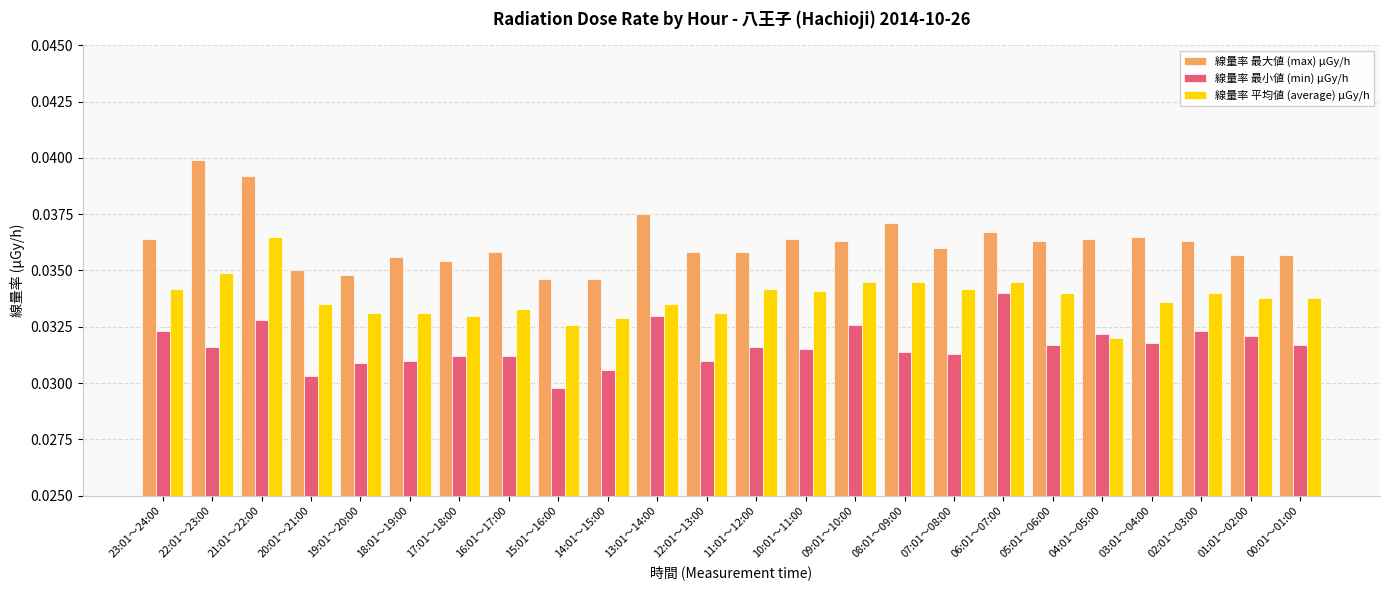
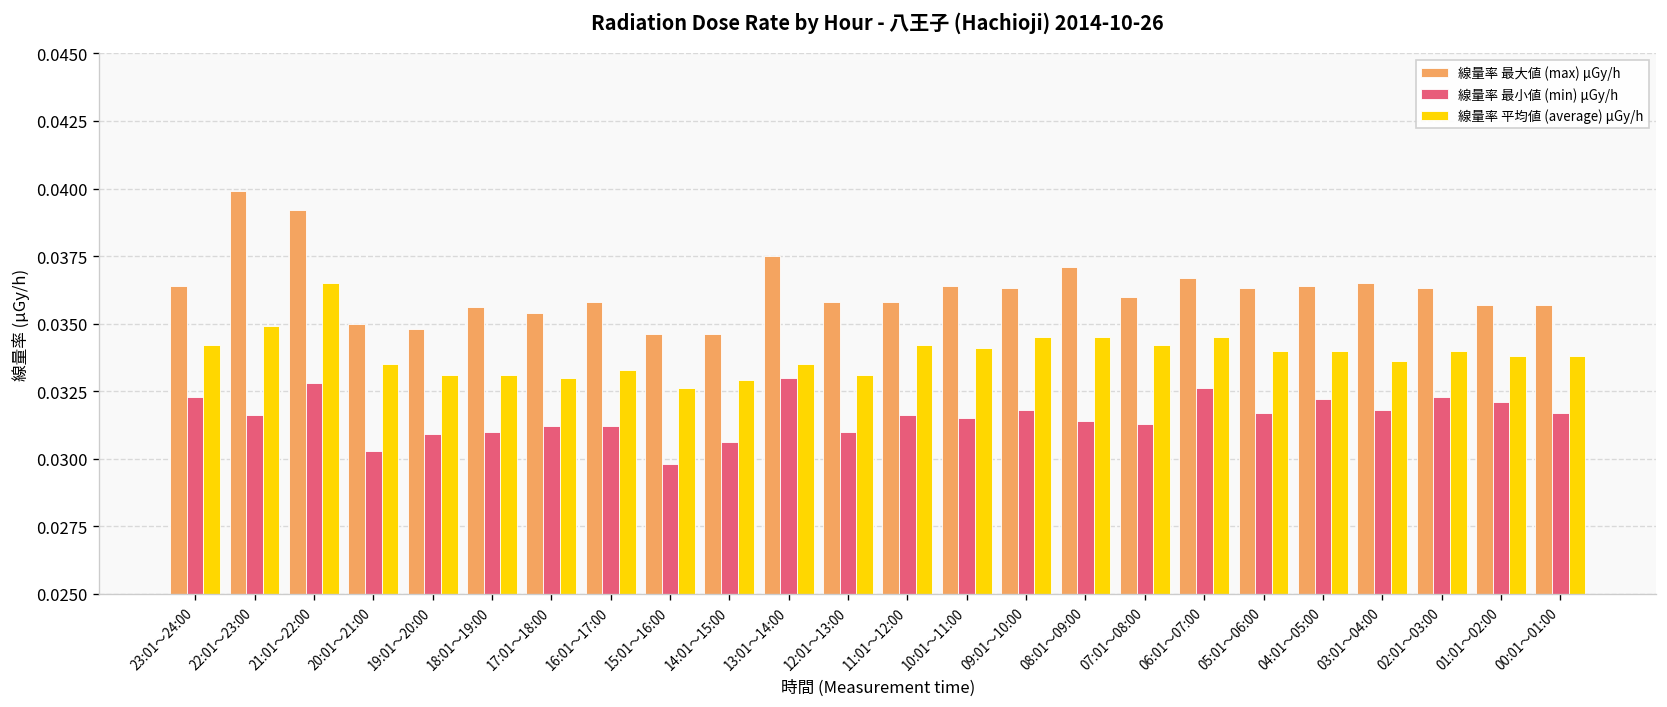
  {
    "線量率 最大値 (max) μGy/h": {
      "23:01～24:00": 0.0364,
      "22:01～23:00": 0.0399,
      "21:01～22:00": 0.0392,
      "20:01～21:00": 0.0350,
      "19:01～20:00": 0.0348,
      "18:01～19:00": 0.0356,
      "17:01～18:00": 0.0354,
      "16:01～17:00": 0.0358,
      "15:01～16:00": 0.0346,
      "14:01～15:00": 0.0346,
      "13:01～14:00": 0.0375,
      "12:01～13:00": 0.0358,
      "11:01～12:00": 0.0358,
      "10:01～11:00": 0.0364,
      "09:01～10:00": 0.0363,
      "08:01～09:00": 0.0371,
      "07:01～08:00": 0.0360,
      "06:01～07:00": 0.0367,
      "05:01～06:00": 0.0363,
      "04:01～05:00": 0.0364,
      "03:01～04:00": 0.0365,
      "02:01～03:00": 0.0363,
      "01:01～02:00": 0.0357,
      "00:01～01:00": 0.0357
    },
    "線量率 最小値 (min) μGy/h": {
      "23:01～24:00": 0.0323,
      "22:01～23:00": 0.0316,
      "21:01～22:00": 0.0328,
      "20:01～21:00": 0.0303,
      "19:01～20:00": 0.0309,
      "18:01～19:00": 0.0310,
      "17:01～18:00": 0.0312,
      "16:01～17:00": 0.0312,
      "15:01～16:00": 0.0298,
      "14:01～15:00": 0.0306,
      "13:01～14:00": 0.0330,
      "12:01～13:00": 0.0310,
      "11:01～12:00": 0.0316,
      "10:01～11:00": 0.0315,
-     "09:01～10:00": 0.0326,
+     "09:01～10:00": 0.0318,
      "08:01～09:00": 0.0314,
      "07:01～08:00": 0.0313,
-     "06:01～07:00": 0.0340,
+     "06:01～07:00": 0.0326,
      "05:01～06:00": 0.0317,
      "04:01～05:00": 0.0322,
      "03:01～04:00": 0.0318,
      "02:01～03:00": 0.0323,
      "01:01～02:00": 0.0321,
      "00:01～01:00": 0.0317
    },
    "線量率 平均値 (average) μGy/h": {
      "23:01～24:00": 0.0342,
      "22:01～23:00": 0.035,
      "21:01～22:00": 0.0365,
      "20:01～21:00": 0.0335,
      "19:01～20:00": 0.033,
      "18:01～19:00": 0.033,
      "17:01～18:00": 0.033,
      "16:01～17:00": 0.0333,
      "15:01～16:00": 0.0326,
      "14:01～15:00": 0.033,
      "13:01～14:00": 0.0335,
      "12:01～13:00": 0.033,
      "11:01～12:00": 0.0342,
      "10:01～11:00": 0.034,
      "09:01～10:00": 0.0345,
      "08:01～09:00": 0.0345,
      "07:01～08:00": 0.0342,
      "06:01～07:00": 0.0345,
      "05:01～06:00": 0.034,
-     "04:01～05:00": 0.032,
+     "04:01～05:00": 0.034,
      "03:01～04:00": 0.0336,
      "02:01～03:00": 0.034,
      "01:01～02:00": 0.0338,
      "00:01～01:00": 0.0338
    }
  }
